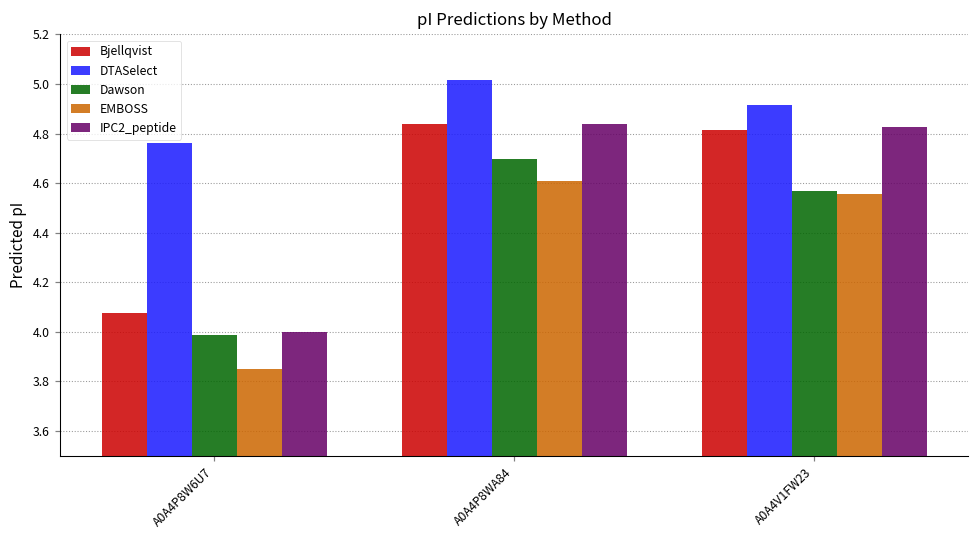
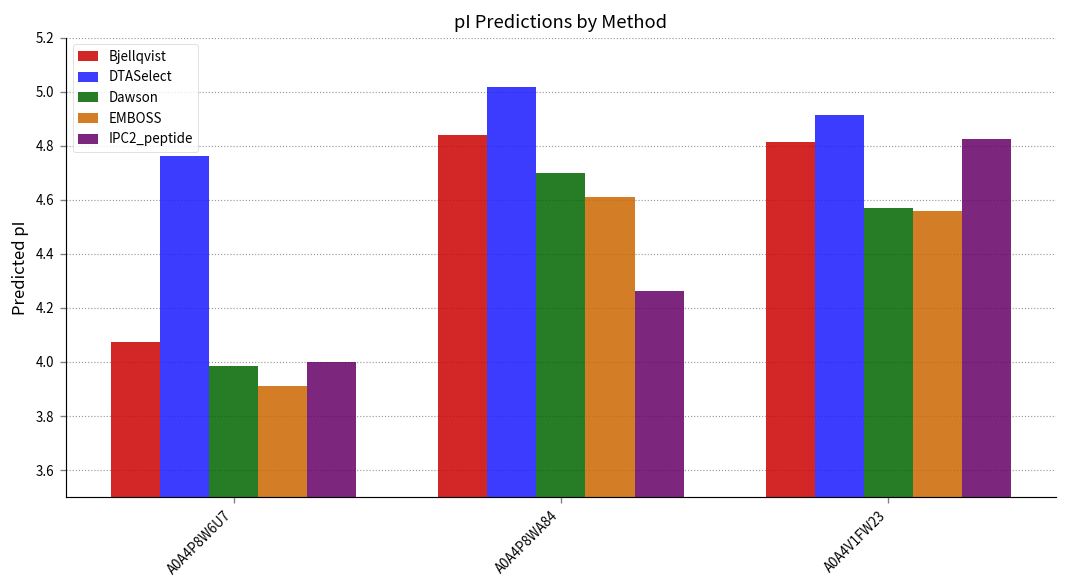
  {
    "Bjellqvist": {
      "A0A4P8W6U7": 4.08,
      "A0A4P8WA84": 4.84,
      "A0A4V1FW23": 4.81
    },
    "DTASelect": {
      "A0A4P8W6U7": 4.76,
      "A0A4P8WA84": 5.02,
      "A0A4V1FW23": 4.91
    },
    "Dawson": {
      "A0A4P8W6U7": 3.99,
      "A0A4P8WA84": 4.70,
      "A0A4V1FW23": 4.57
    },
    "EMBOSS": {
-     "A0A4P8W6U7": 3.85,
+     "A0A4P8W6U7": 3.91,
      "A0A4P8WA84": 4.61,
      "A0A4V1FW23": 4.56
    },
    "IPC2_peptide": {
      "A0A4P8W6U7": 4.00,
-     "A0A4P8WA84": 4.84,
+     "A0A4P8WA84": 4.26,
      "A0A4V1FW23": 4.83
    }
  }
